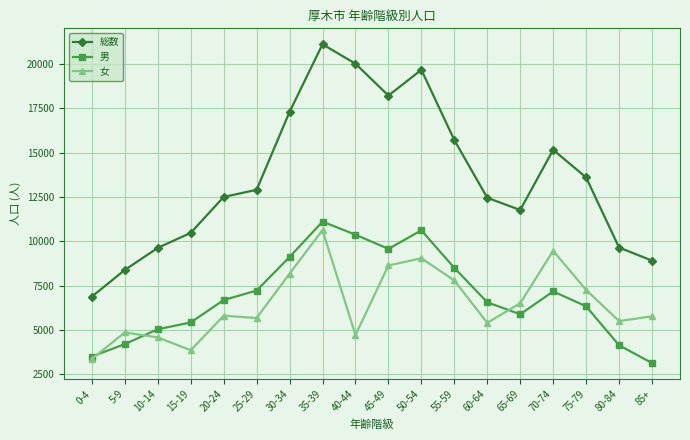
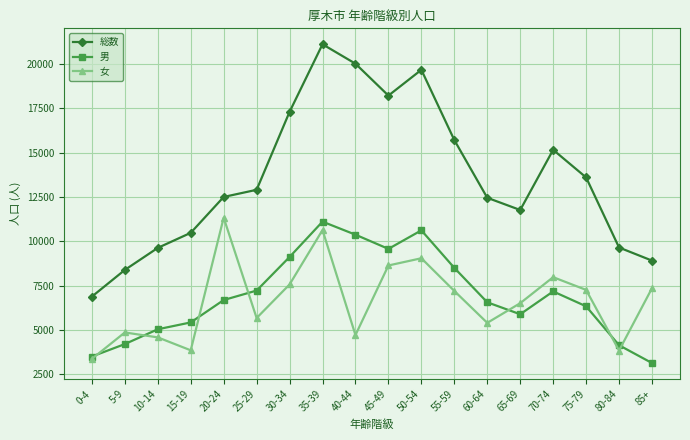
  {
    "女": {
      "5-9": 4900,
      "10-14": 4600,
      "15-19": 3900,
-     "20-24": 5800,
+     "20-24": 11300,
      "25-29": 5700,
-     "30-34": 8200,
+     "30-34": 7600,
      "35-39": 10600,
      "40-44": 4700,
      "45-49": 8600,
      "50-54": 9000,
-     "55-59": 7800,
+     "55-59": 7200,
      "60-64": 5400,
      "65-69": 6500,
-     "70-74": 9500,
+     "70-74": 8000,
      "75-79": 7300,
-     "80-84": 5500,
-     "85+": 5800
+     "80-84": 3800,
+     "85+": 7400
    }
  }
